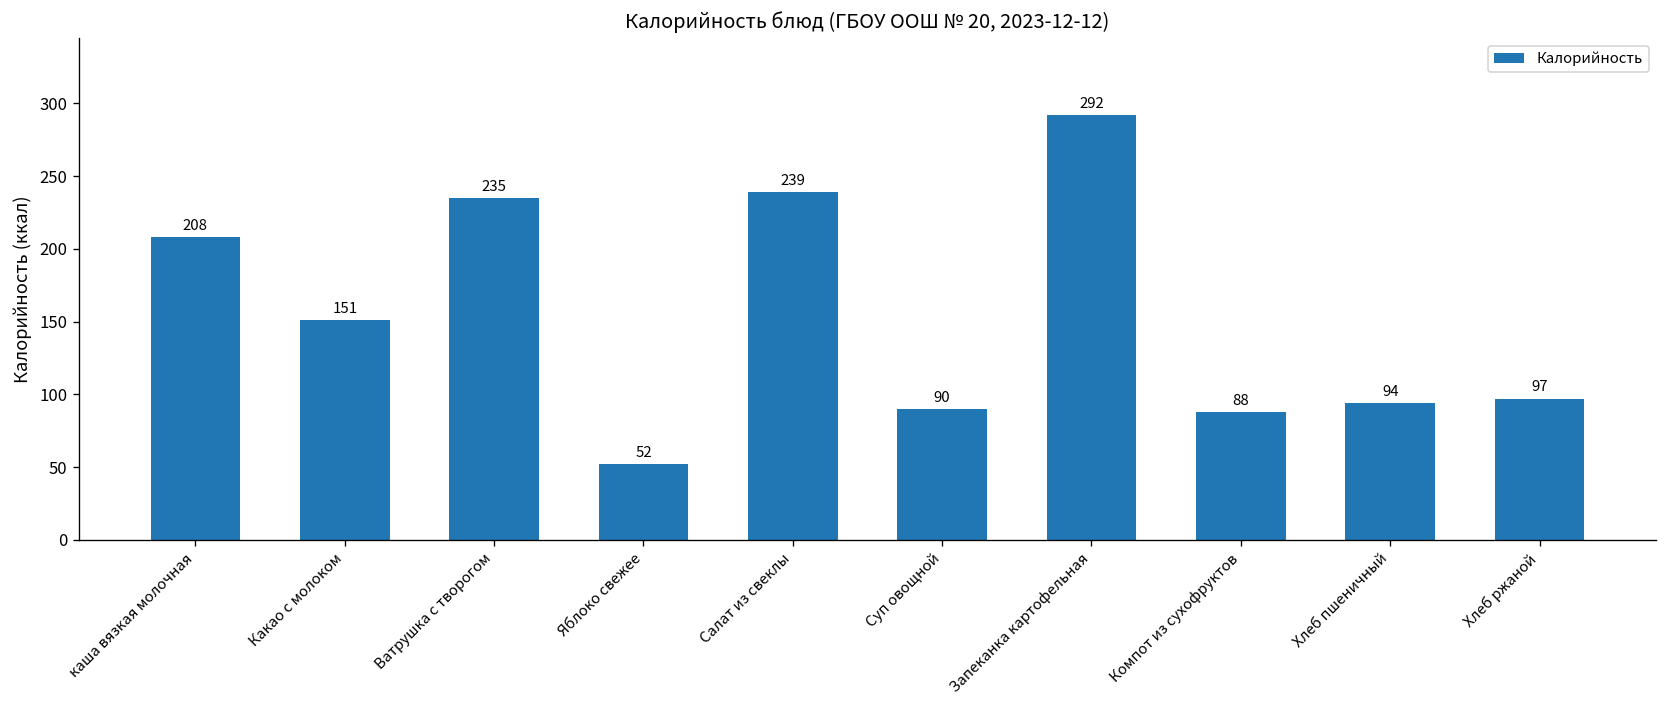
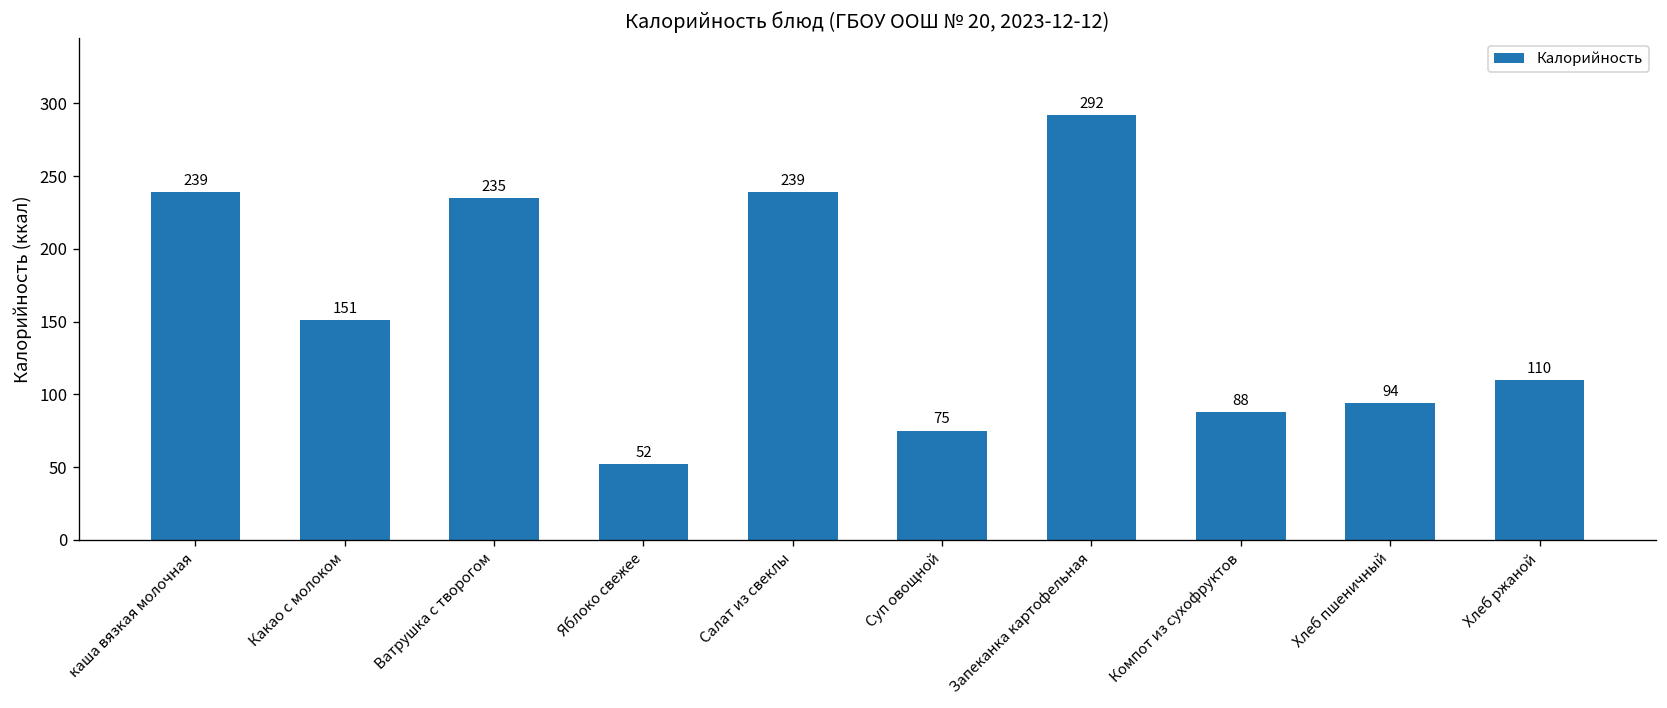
  {
-   "каша вязкая молочная": 208,
+   "каша вязкая молочная": 239,
    "Какао с молоком": 151,
    "Ватрушка с творогом": 235,
    "Яблоко свежее": 52,
    "Салат из свеклы": 239,
-   "Суп овощной": 90,
+   "Суп овощной": 75,
    "Запеканка картофельная": 292,
    "Компот из сухофруктов": 88,
    "Хлеб пшеничный": 94,
-   "Хлеб ржаной": 97
+   "Хлеб ржаной": 110
  }
